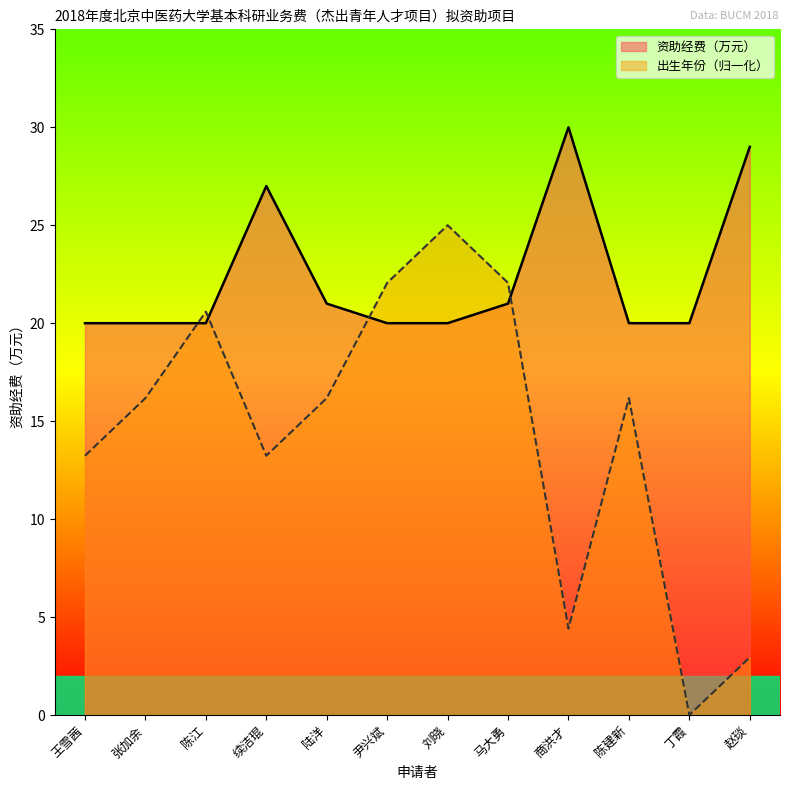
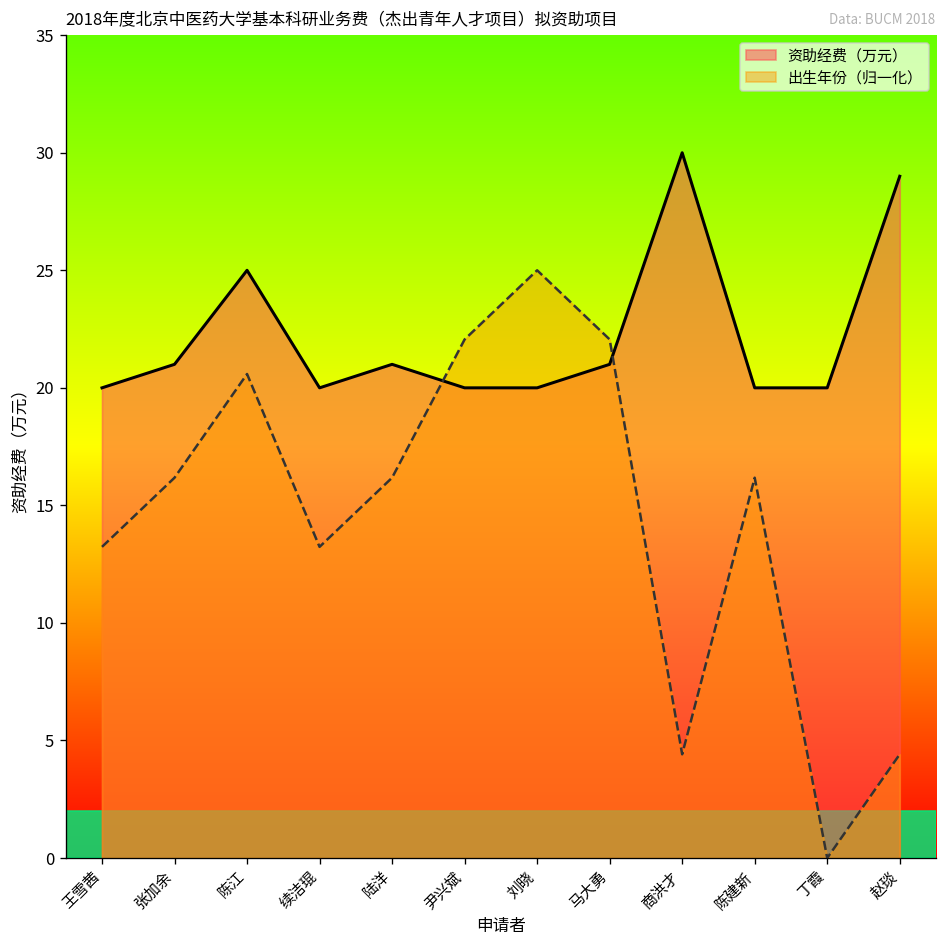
  {
    "资助经费（万元）": {
      "王雪茜": 20,
-     "张加余": 20,
-     "陈江": 20,
-     "续洁琨": 27,
+     "张加余": 21,
+     "陈江": 25,
+     "续洁琨": 20,
      "陆洋": 21,
      "尹兴斌": 20,
      "刘晓": 20,
      "马大勇": 21,
      "商洪才": 30,
      "陈建新": 20,
      "丁霞": 20,
      "赵琰": 29
    },
    "出生年份（归一化）": {
      "王雪茜": 13.2,
      "张加余": 16.2,
      "陈江": 20.6,
      "续洁琨": 13.2,
      "陆洋": 16.2,
      "尹兴斌": 22.1,
      "刘晓": 25.0,
      "马大勇": 22.1,
      "商洪才": 4.4,
      "陈建新": 16.2,
-     "赵琰": 2.9
+     "赵琰": 4.4
    }
  }
